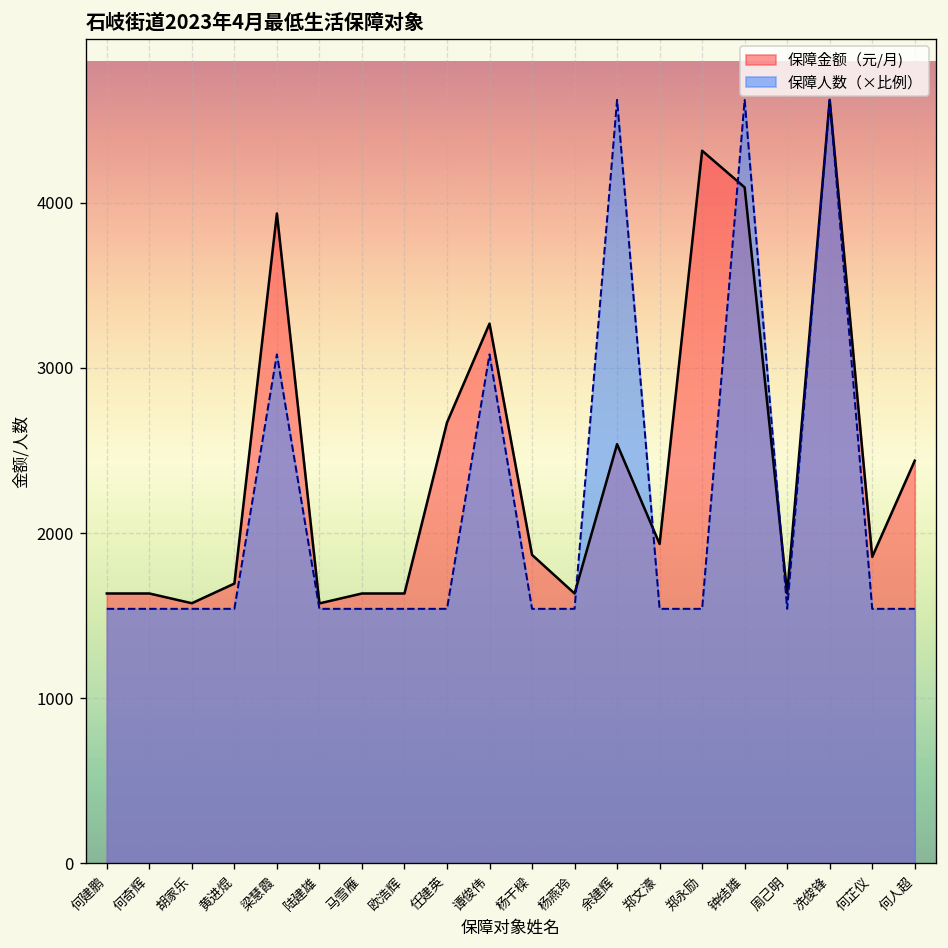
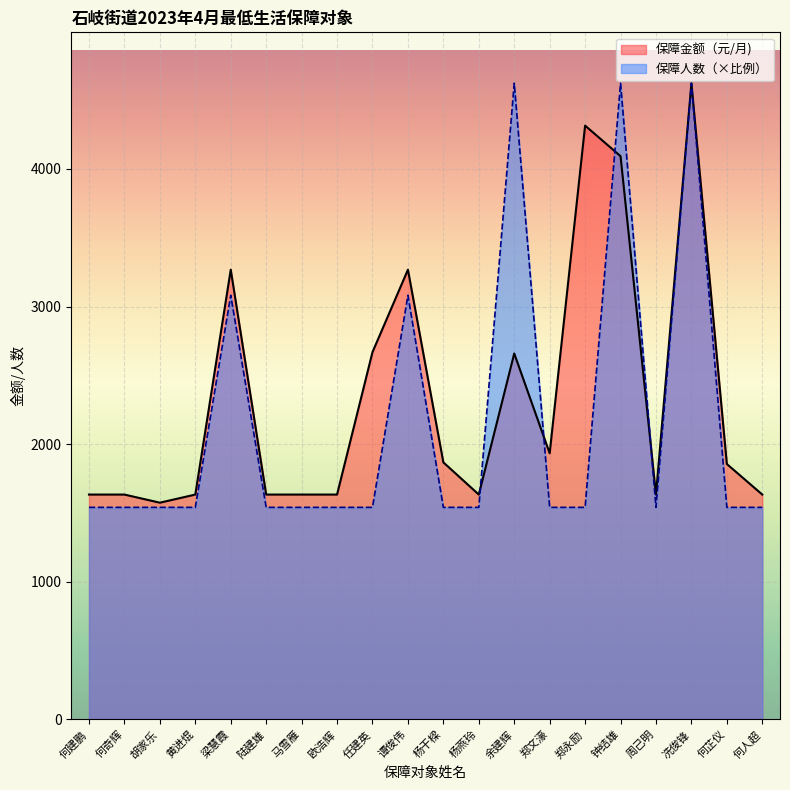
  {
    "保障金额（元/月)": {
      "何建鹏": 1630,
      "何奇辉": 1630,
      "胡家乐": 1580,
-     "黄进焜": 1690,
-     "梁慧霞": 3940,
-     "陆建雄": 1570,
+     "黄进焜": 1630,
+     "梁慧霞": 3270,
+     "陆建雄": 1630,
      "马雪雁": 1630,
      "欧浩辉": 1630,
      "任建英": 2670,
      "谭俊伟": 3270,
      "杨干樑": 1870,
      "杨燕玲": 1630,
-     "余建辉": 2540,
+     "余建辉": 2660,
      "郑文濠": 1930,
      "郑永励": 4320,
      "钟结雄": 4090,
      "周己明": 1630,
      "何芷仪": 1860,
-     "何人超": 2440
+     "何人超": 1630
    },
    "保障人数（×比例）": {
      "何建鹏": 1540,
      "何奇辉": 1540,
      "胡家乐": 1540,
      "黄进焜": 1540,
      "梁慧霞": 3080,
      "陆建雄": 1540,
      "马雪雁": 1540,
      "欧浩辉": 1540,
      "任建英": 1540,
      "谭俊伟": 3080,
      "杨干樑": 1540,
      "杨燕玲": 1540,
      "余建辉": 4620,
      "郑文濠": 1540,
      "郑永励": 1540,
      "钟结雄": 4620,
      "周己明": 1540,
      "何芷仪": 1540,
      "何人超": 1540
    }
  }
